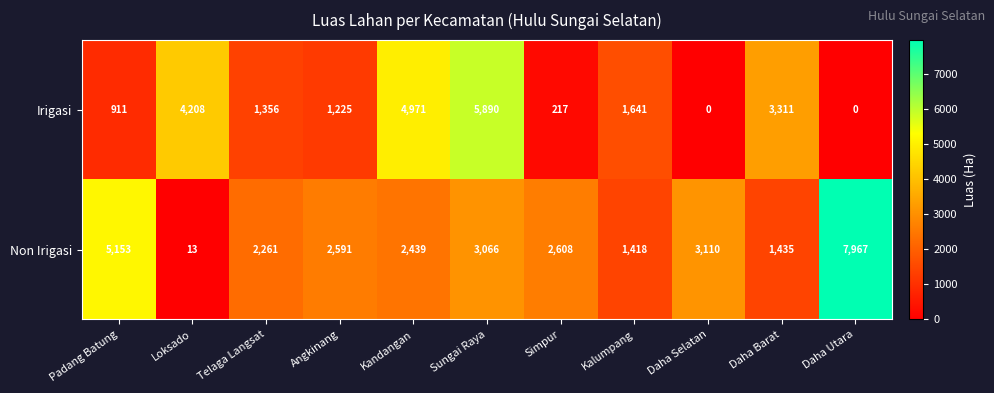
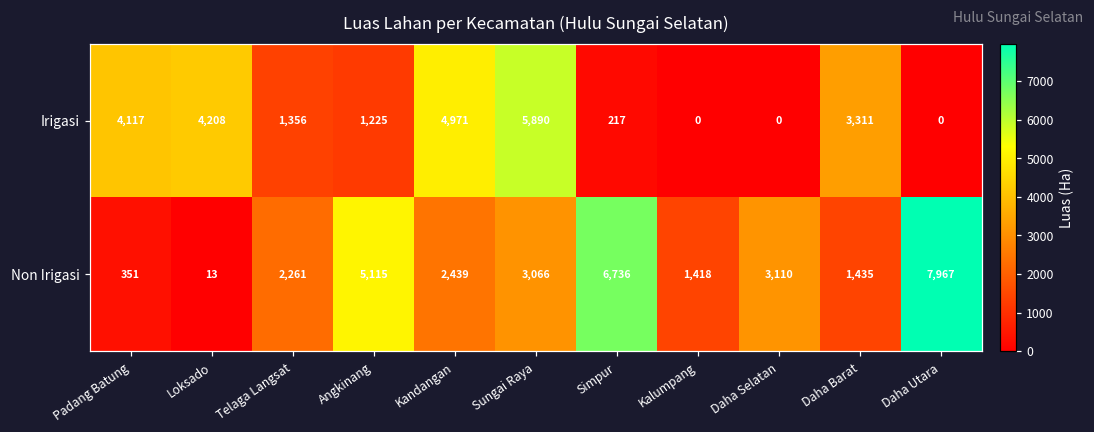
  {
    "Irigasi": {
-     "Padang Batung": "911",
+     "Padang Batung": "4,117",
      "Loksado": "4,208",
      "Telaga Langsat": "1,356",
      "Angkinang": "1,225",
      "Kandangan": "4,971",
      "Sungai Raya": "5,890",
      "Simpur": "217",
-     "Kalumpang": "1,641",
+     "Kalumpang": "0",
      "Daha Selatan": "0",
      "Daha Barat": "3,311",
      "Daha Utara": "0"
    },
    "Non Irigasi": {
-     "Padang Batung": "5,153",
+     "Padang Batung": "351",
      "Loksado": "13",
      "Telaga Langsat": "2,261",
-     "Angkinang": "2,591",
+     "Angkinang": "5,115",
      "Kandangan": "2,439",
      "Sungai Raya": "3,066",
-     "Simpur": "2,608",
+     "Simpur": "6,736",
      "Kalumpang": "1,418",
      "Daha Selatan": "3,110",
      "Daha Barat": "1,435",
      "Daha Utara": "7,967"
    }
  }
